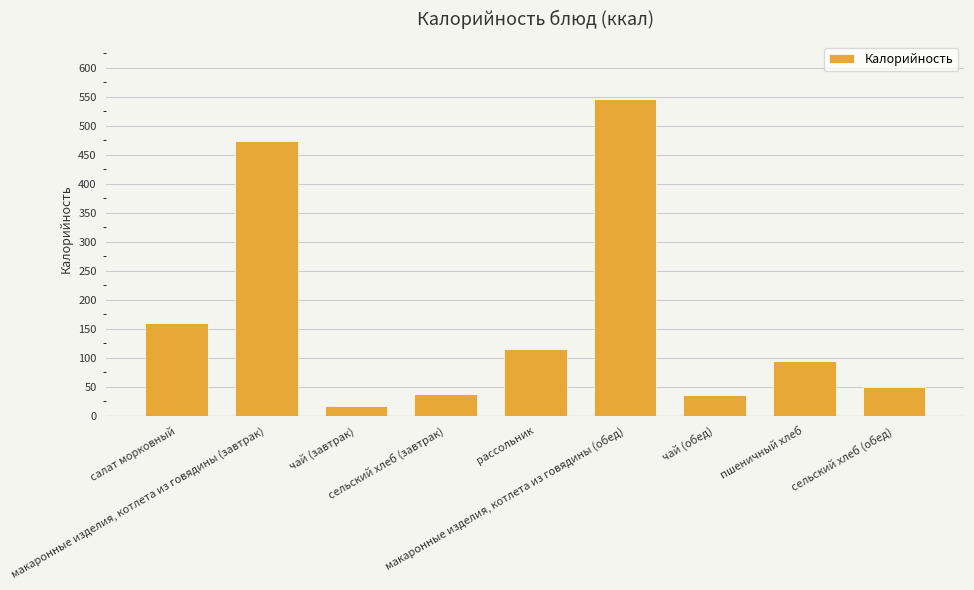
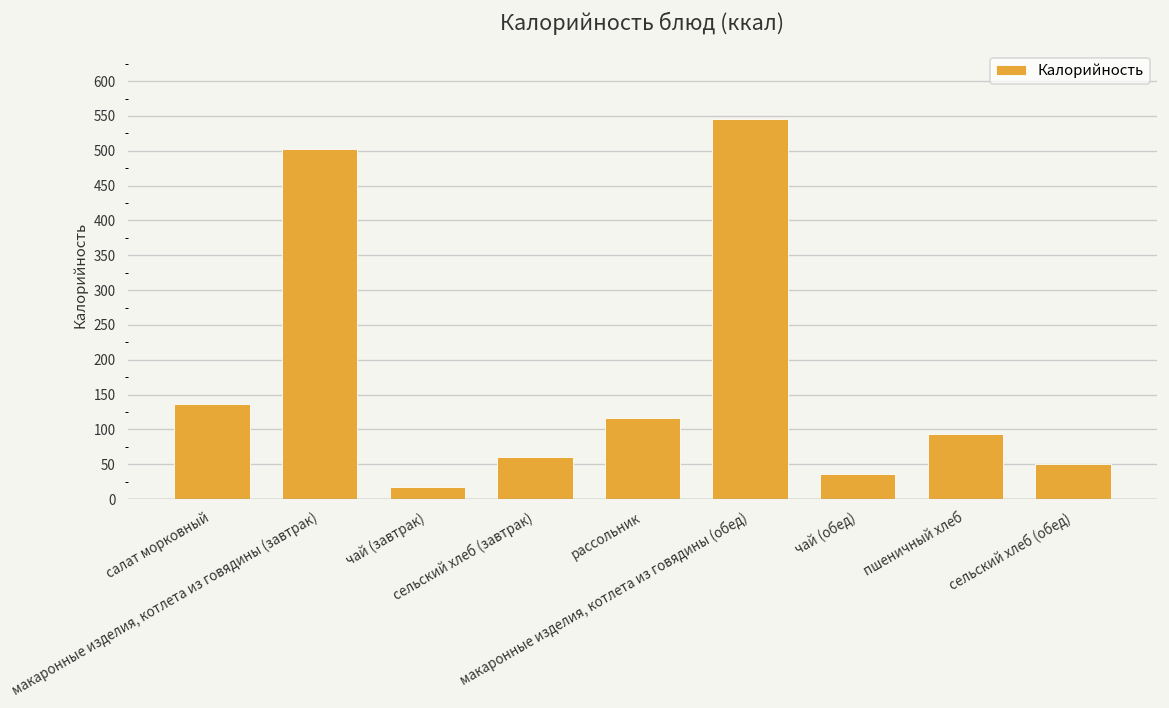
  {
-   "салат морковный": 160,
-   "макаронные изделия, котлета из говядины (завтрак)": 470,
+   "салат морковный": 140,
+   "макаронные изделия, котлета из говядины (завтрак)": 500,
    "чай (завтрак)": 20,
-   "сельский хлеб (завтрак)": 40,
+   "сельский хлеб (завтрак)": 60,
    "рассольник": 120,
    "макаронные изделия, котлета из говядины (обед)": 550,
    "чай (обед)": 40,
    "пшеничный хлеб": 90,
    "сельский хлеб (обед)": 50
  }
